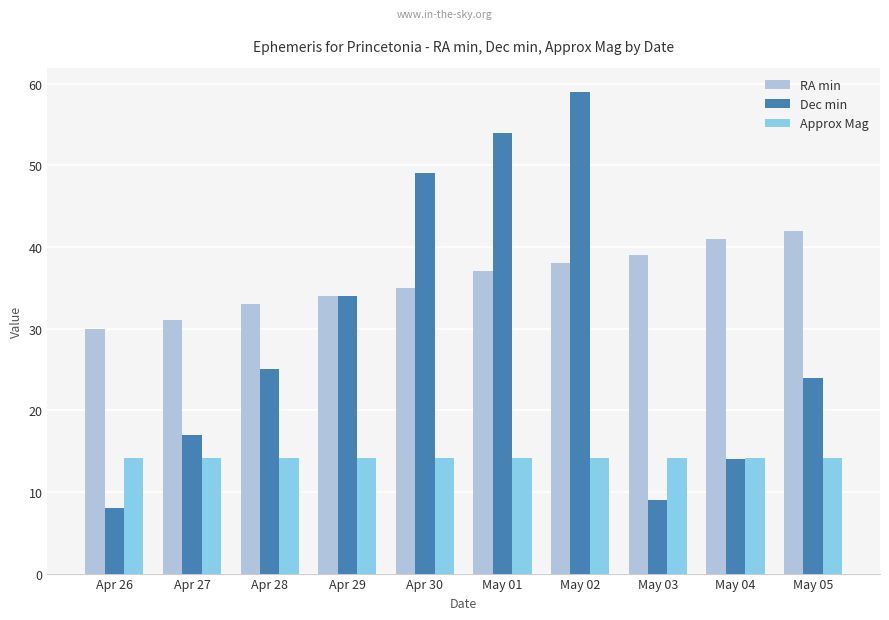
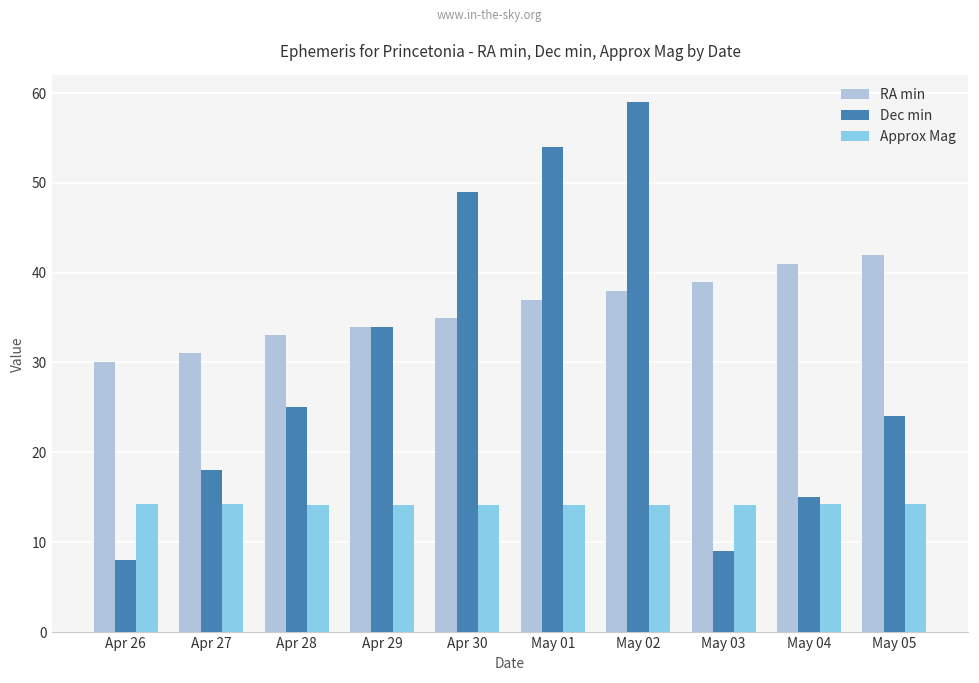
  {
    "Dec min": {
      "Apr 26": 8,
-     "Apr 27": 17,
+     "Apr 27": 18,
      "Apr 28": 25,
      "Apr 29": 34,
      "Apr 30": 49,
      "May 01": 54,
      "May 02": 59,
      "May 03": 9,
-     "May 04": 14,
+     "May 04": 15,
      "May 05": 24
    }
  }
